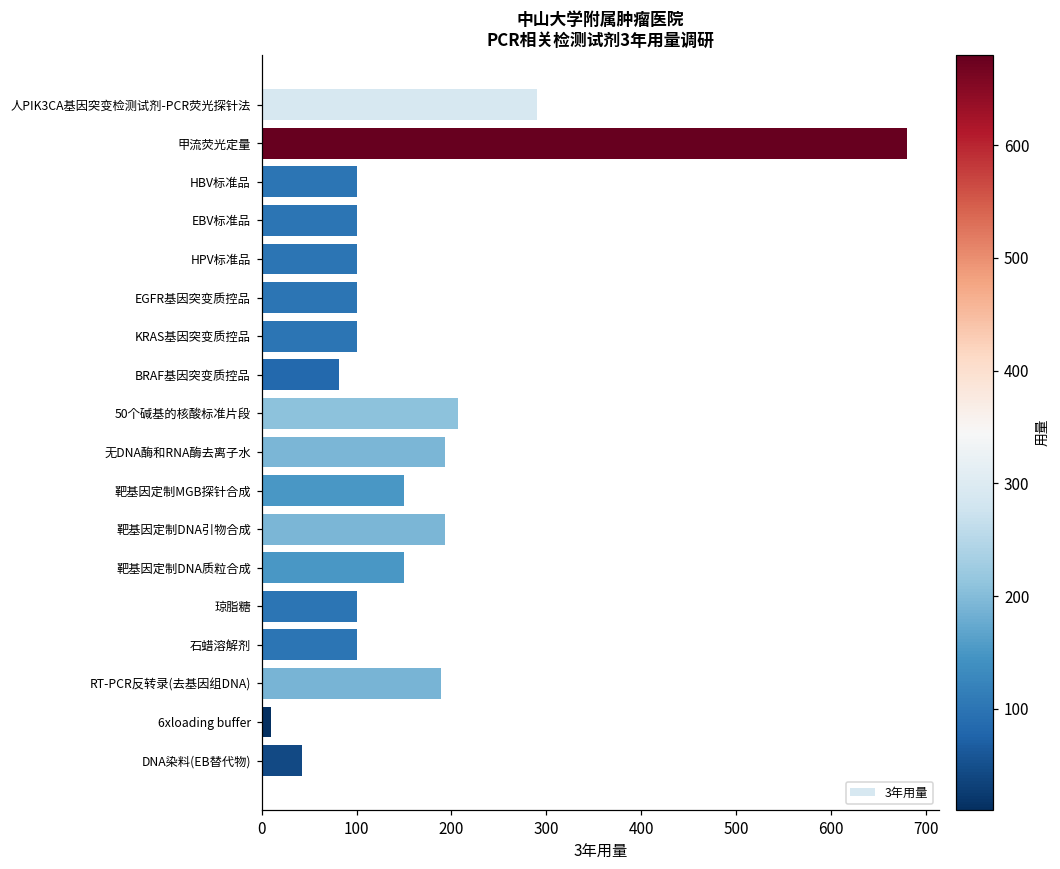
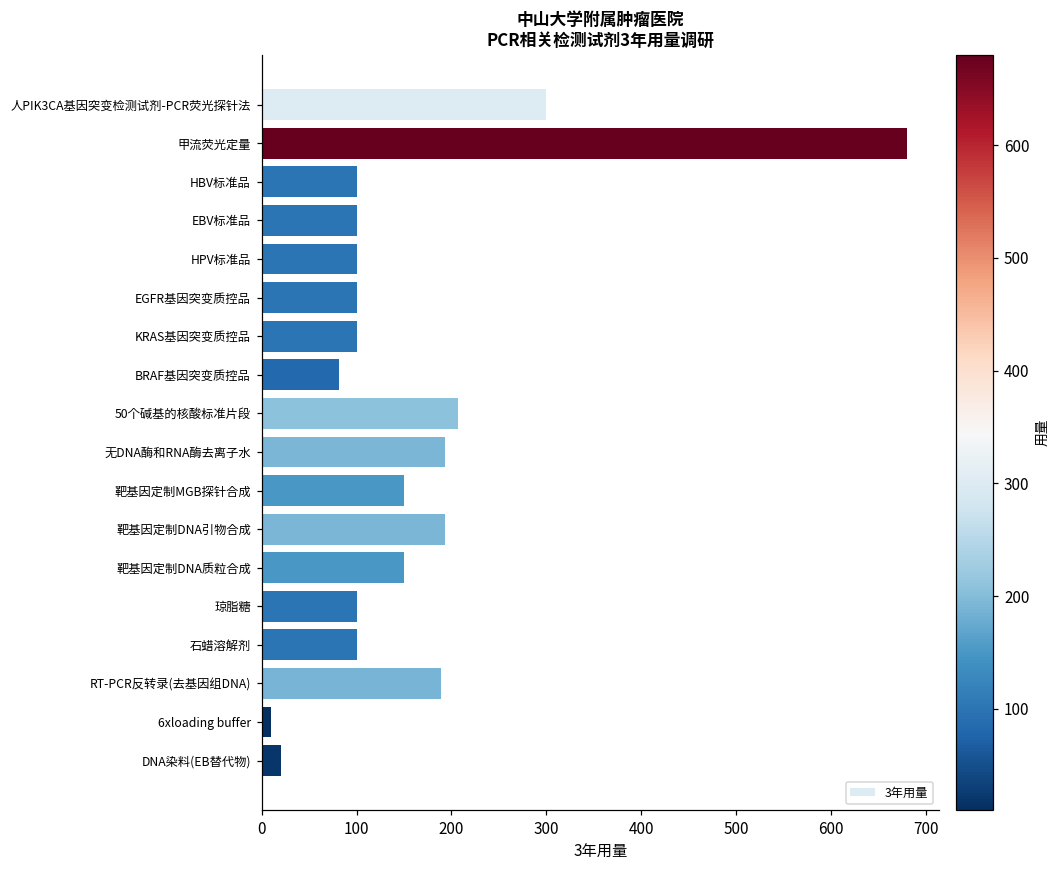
  {
-   "人PIK3CA基因突变检测试剂-PCR荧光探针法": 290,
+   "人PIK3CA基因突变检测试剂-PCR荧光探针法": 300,
    "甲流荧光定量": 680,
    "HBV标准品": 100,
    "EBV标准品": 100,
    "HPV标准品": 100,
    "EGFR基因突变质控品": 100,
    "KRAS基因突变质控品": 100,
    "BRAF基因突变质控品": 80,
    "50个碱基的核酸标准片段": 210,
    "无DNA酶和RNA酶去离子水": 190,
    "靶基因定制MGB探针合成": 150,
    "靶基因定制DNA引物合成": 190,
    "靶基因定制DNA质粒合成": 150,
    "琼脂糖": 100,
    "石蜡溶解剂": 100,
    "RT-PCR反转录(去基因组DNA)": 190,
    "6xloading buffer": 10,
-   "DNA染料(EB替代物)": 40
+   "DNA染料(EB替代物)": 20
  }
